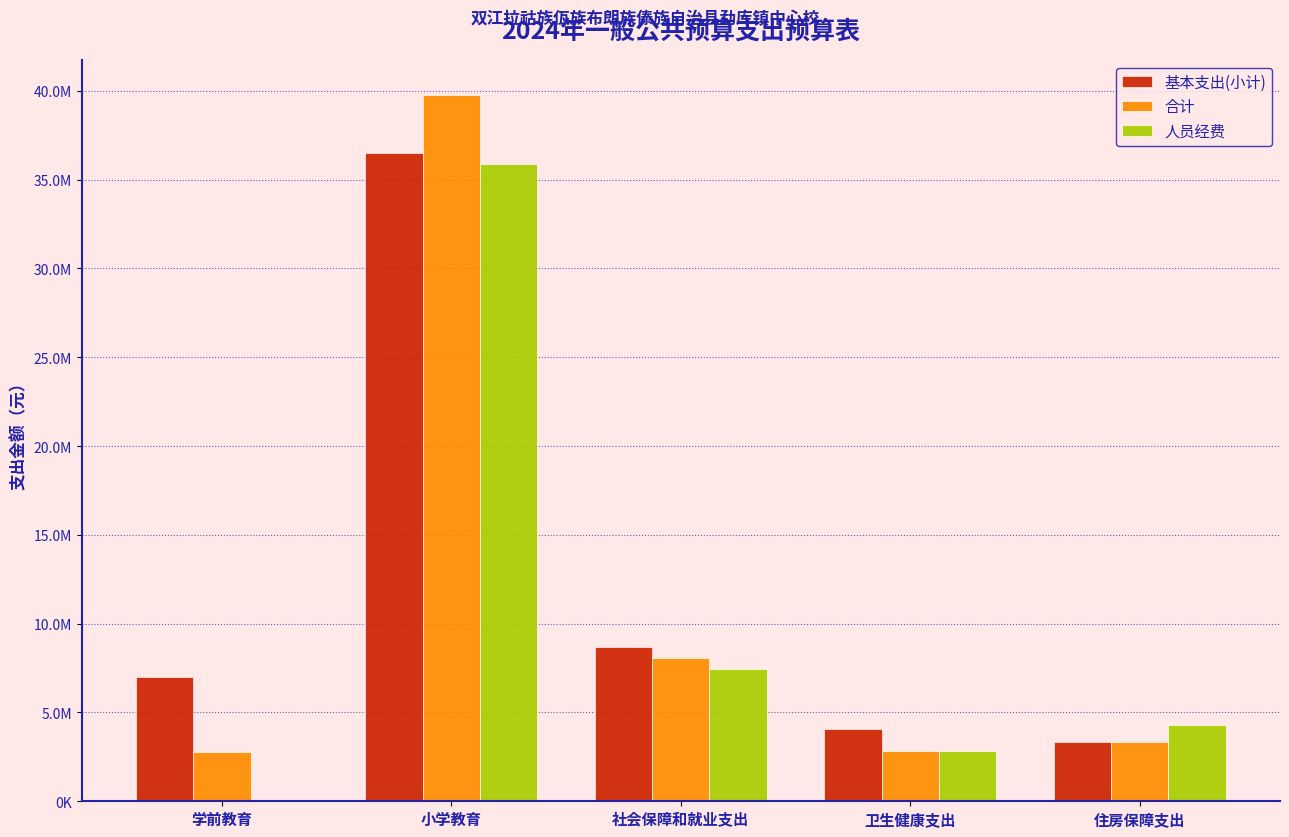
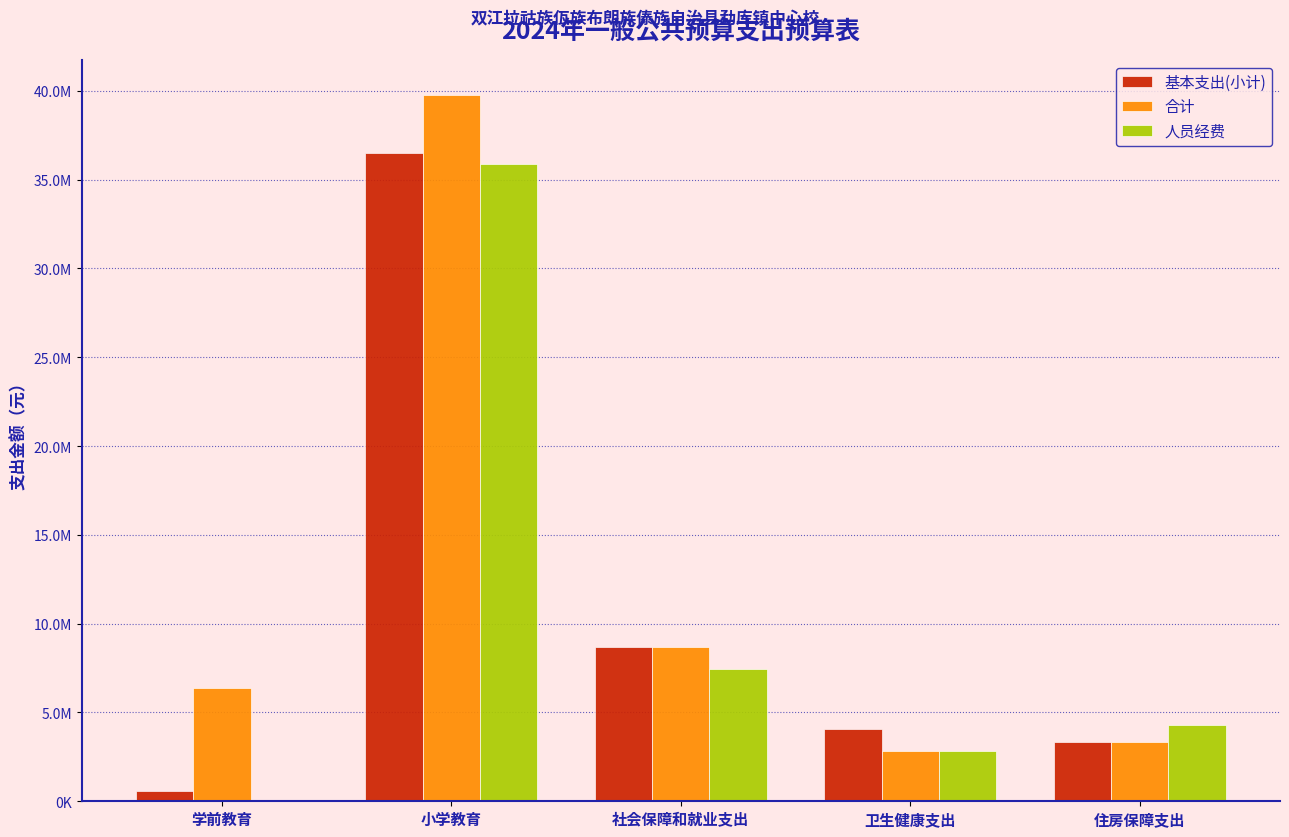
  {
    "基本支出(小计)": {
-     "学前教育": 7000000,
+     "学前教育": 600000,
      "小学教育": 36500000,
      "社会保障和就业支出": 8700000,
      "卫生健康支出": 4100000,
      "住房保障支出": 3300000
    },
    "合计": {
-     "学前教育": 2800000,
+     "学前教育": 6400000,
      "小学教育": 39800000,
-     "社会保障和就业支出": 8100000,
+     "社会保障和就业支出": 8700000,
      "卫生健康支出": 2800000,
      "住房保障支出": 3300000
    },
    "人员经费": {
      "学前教育": 0,
      "小学教育": 35900000,
      "社会保障和就业支出": 7400000,
      "卫生健康支出": 2800000,
      "住房保障支出": 4300000
    }
  }
